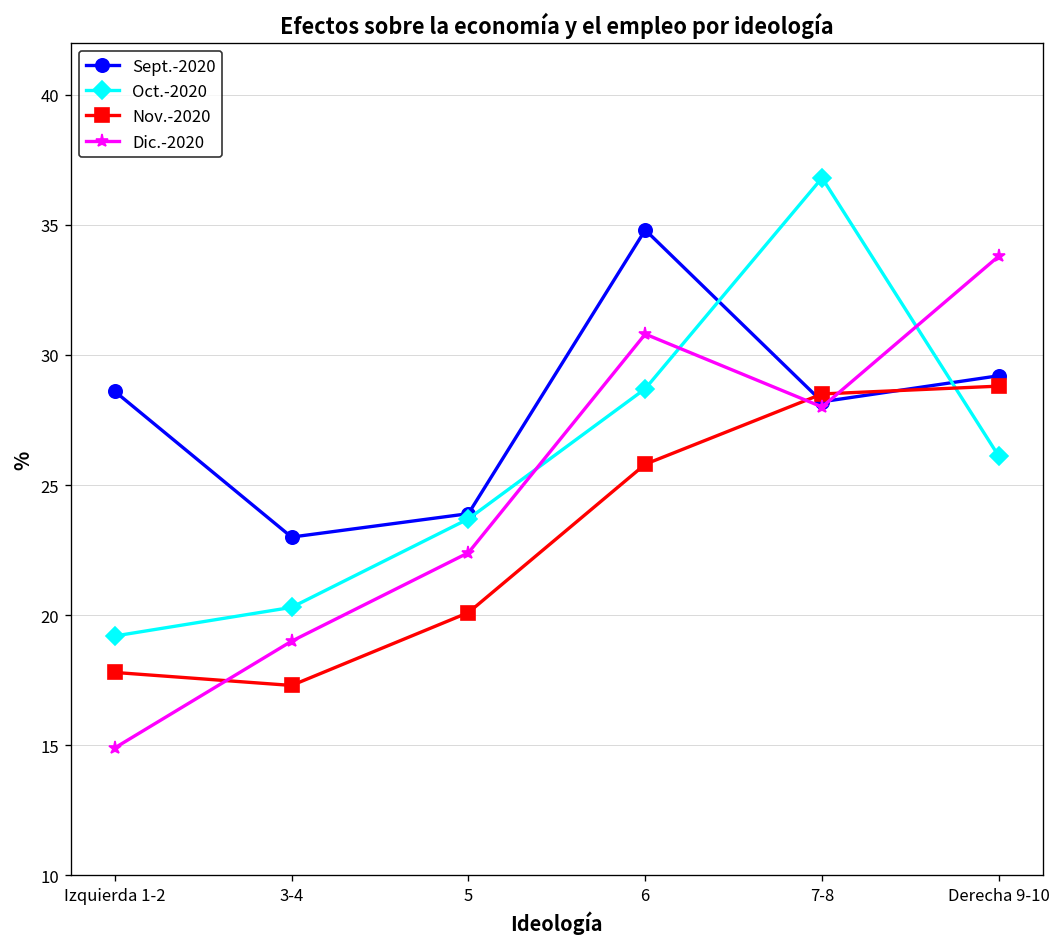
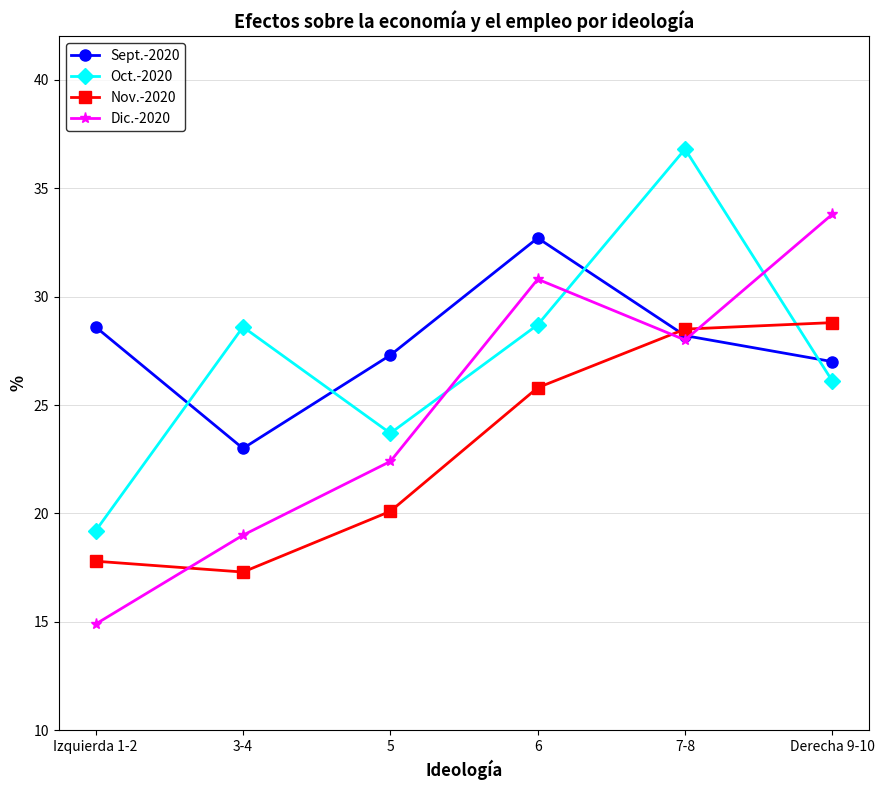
  {
    "Sept.-2020": {
      "Izquierda 1-2": 28.6,
      "3-4": 23.0,
-     "5": 23.9,
-     "6": 34.8,
+     "5": 27.3,
+     "6": 32.7,
      "7-8": 28.2,
-     "Derecha 9-10": 29.2
+     "Derecha 9-10": 27.0
    },
    "Oct.-2020": {
      "Izquierda 1-2": 19.2,
-     "3-4": 20.3,
+     "3-4": 28.6,
      "5": 23.7,
      "6": 28.7,
      "7-8": 36.8,
      "Derecha 9-10": 26.1
    },
    "Nov.-2020": {
      "Izquierda 1-2": 17.8,
      "3-4": 17.3,
      "5": 20.1,
      "6": 25.8,
      "7-8": 28.5,
      "Derecha 9-10": 28.8
    },
    "Dic.-2020": {
      "Izquierda 1-2": 14.9,
      "3-4": 19.0,
      "5": 22.4,
      "6": 30.8,
      "7-8": 28.0,
      "Derecha 9-10": 33.8
    }
  }
